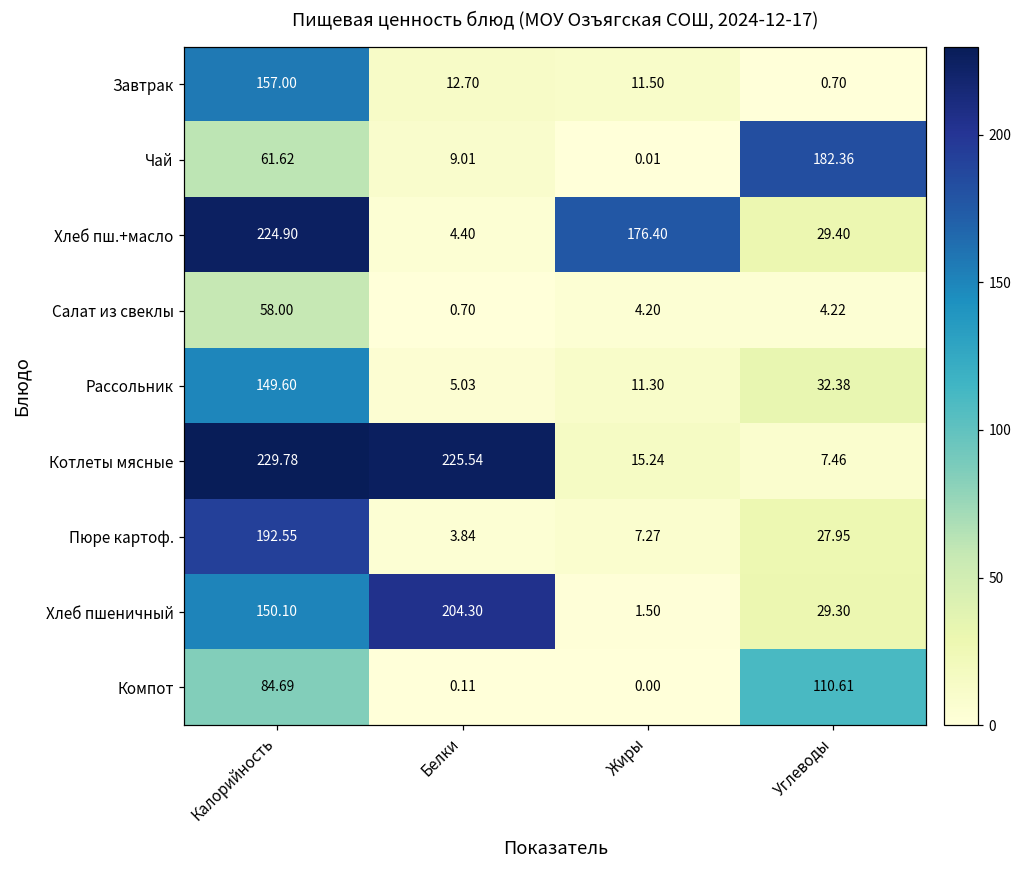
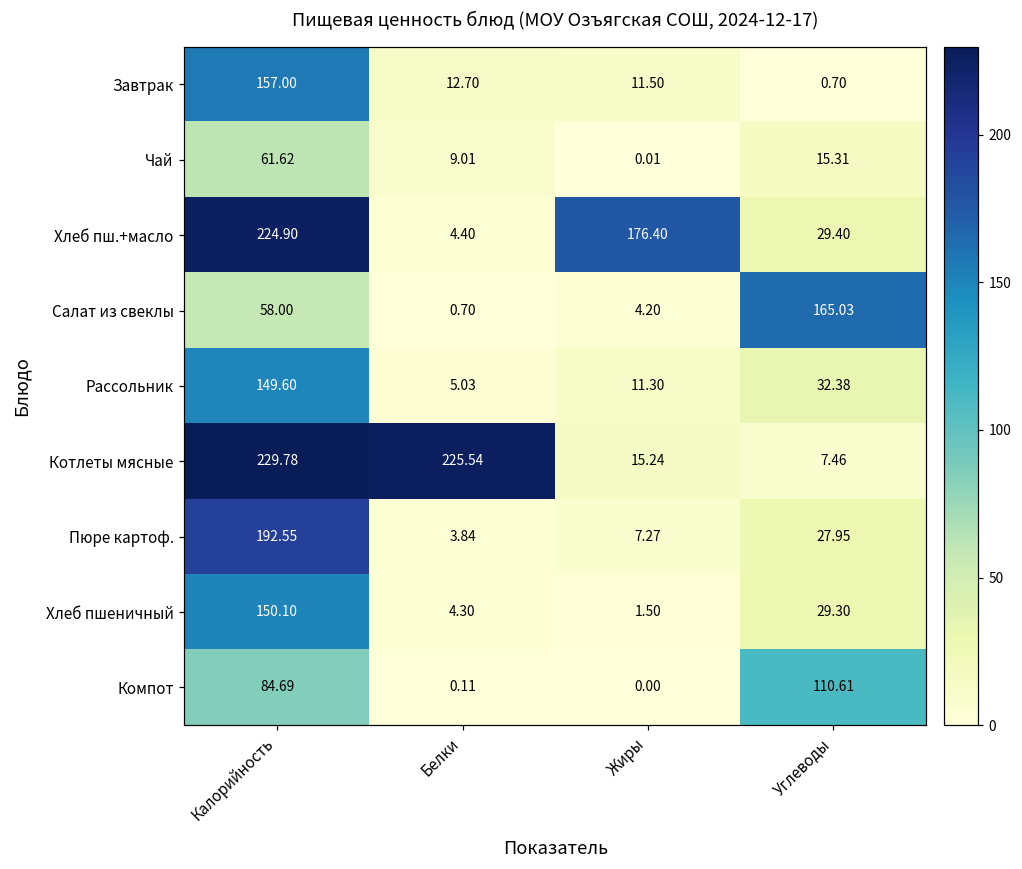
  {
    "Завтрак": {
      "Калорийность": 157.00,
      "Белки": 12.70,
      "Жиры": 11.50,
      "Углеводы": 0.70
    },
    "Чай": {
      "Калорийность": 61.62,
      "Белки": 9.01,
      "Жиры": 0.01,
-     "Углеводы": 182.36
+     "Углеводы": 15.31
    },
    "Хлеб пш.+масло": {
      "Калорийность": 224.90,
      "Белки": 4.40,
      "Жиры": 176.40,
      "Углеводы": 29.40
    },
    "Салат из свеклы": {
      "Калорийность": 58.00,
      "Белки": 0.70,
      "Жиры": 4.20,
-     "Углеводы": 4.22
+     "Углеводы": 165.03
    },
    "Рассольник": {
      "Калорийность": 149.60,
      "Белки": 5.03,
      "Жиры": 11.30,
      "Углеводы": 32.38
    },
    "Котлеты мясные": {
      "Калорийность": 229.78,
      "Белки": 225.54,
      "Жиры": 15.24,
      "Углеводы": 7.46
    },
    "Пюре картоф.": {
      "Калорийность": 192.55,
      "Белки": 3.84,
      "Жиры": 7.27,
      "Углеводы": 27.95
    },
    "Хлеб пшеничный": {
      "Калорийность": 150.10,
-     "Белки": 204.30,
+     "Белки": 4.30,
      "Жиры": 1.50,
      "Углеводы": 29.30
    },
    "Компот": {
      "Калорийность": 84.69,
      "Белки": 0.11,
      "Жиры": 0.00,
      "Углеводы": 110.61
    }
  }
